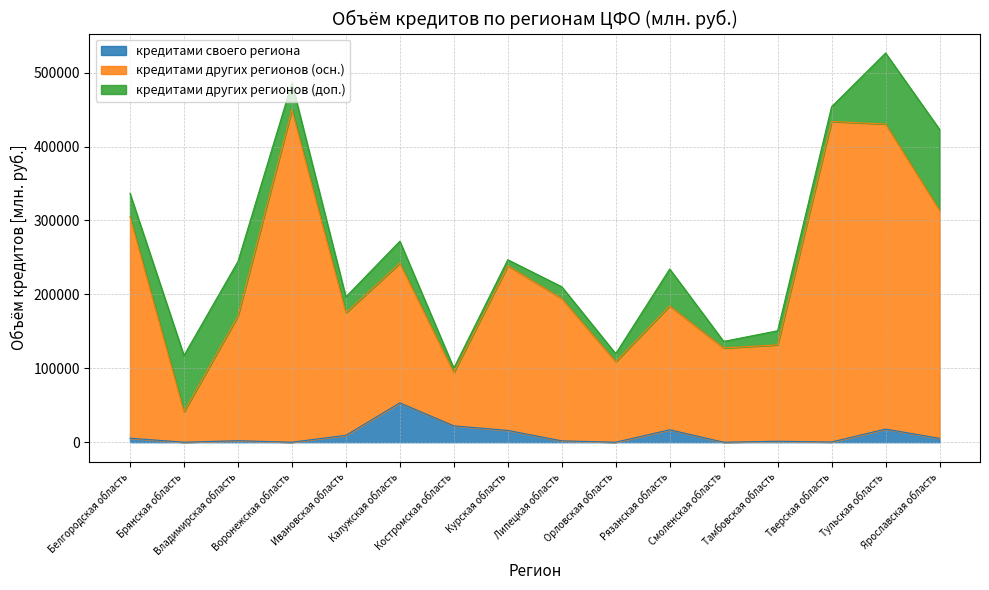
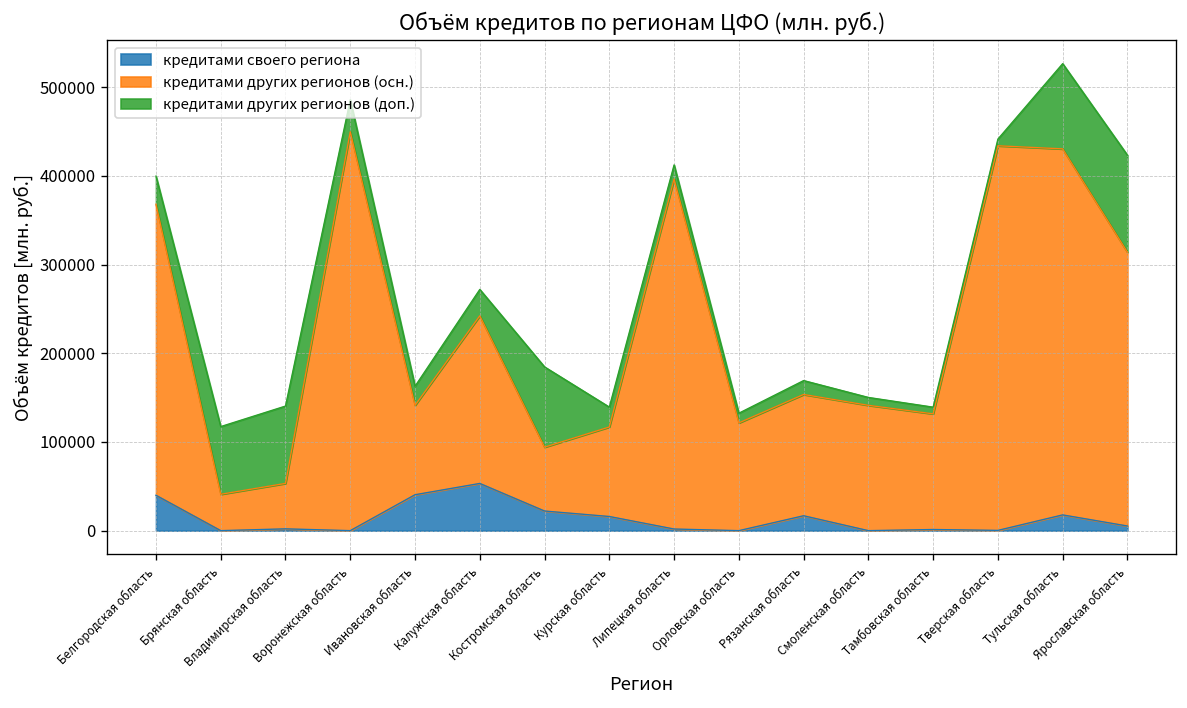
  {
    "кредитами своего региона": {
-     "Белгородская область": 10000,
+     "Белгородская область": 40000,
      "Брянская область": 0,
      "Владимирская область": 0,
      "Воронежская область": 0,
-     "Ивановская область": 10000,
+     "Ивановская область": 40000,
      "Калужская область": 50000,
      "Костромская область": 20000,
      "Курская область": 20000,
      "Липецкая область": 0,
      "Орловская область": 0,
      "Рязанская область": 20000,
      "Смоленская область": 0,
      "Тамбовская область": 0,
      "Тверская область": 0,
      "Тульская область": 20000,
      "Ярославская область": 10000
    },
    "кредитами других регионов (осн.)": {
-     "Белгородская область": 300000,
+     "Белгородская область": 330000,
      "Брянская область": 40000,
-     "Владимирская область": 170000,
+     "Владимирская область": 50000,
      "Воронежская область": 450000,
-     "Ивановская область": 170000,
+     "Ивановская область": 100000,
      "Калужская область": 190000,
      "Костромская область": 70000,
-     "Курская область": 220000,
-     "Липецкая область": 190000,
-     "Орловская область": 110000,
-     "Рязанская область": 170000,
-     "Смоленская область": 130000,
+     "Курская область": 100000,
+     "Липецкая область": 390000,
+     "Орловская область": 120000,
+     "Рязанская область": 140000,
+     "Смоленская область": 140000,
      "Тамбовская область": 130000,
      "Тверская область": 430000,
      "Тульская область": 410000,
      "Ярославская область": 310000
    },
    "кредитами других регионов (доп.)": {
      "Белгородская область": 30000,
      "Брянская область": 80000,
-     "Владимирская область": 70000,
+     "Владимирская область": 90000,
      "Ивановская область": 20000,
      "Калужская область": 30000,
-     "Костромская область": 10000,
-     "Курская область": 10000,
+     "Костромская область": 90000,
+     "Курская область": 20000,
      "Липецкая область": 20000,
      "Орловская область": 10000,
-     "Рязанская область": 50000,
+     "Рязанская область": 20000,
      "Смоленская область": 10000,
-     "Тамбовская область": 20000,
-     "Тверская область": 20000,
+     "Тамбовская область": 10000,
+     "Тверская область": 10000,
      "Тульская область": 100000,
      "Ярославская область": 110000
    }
  }
